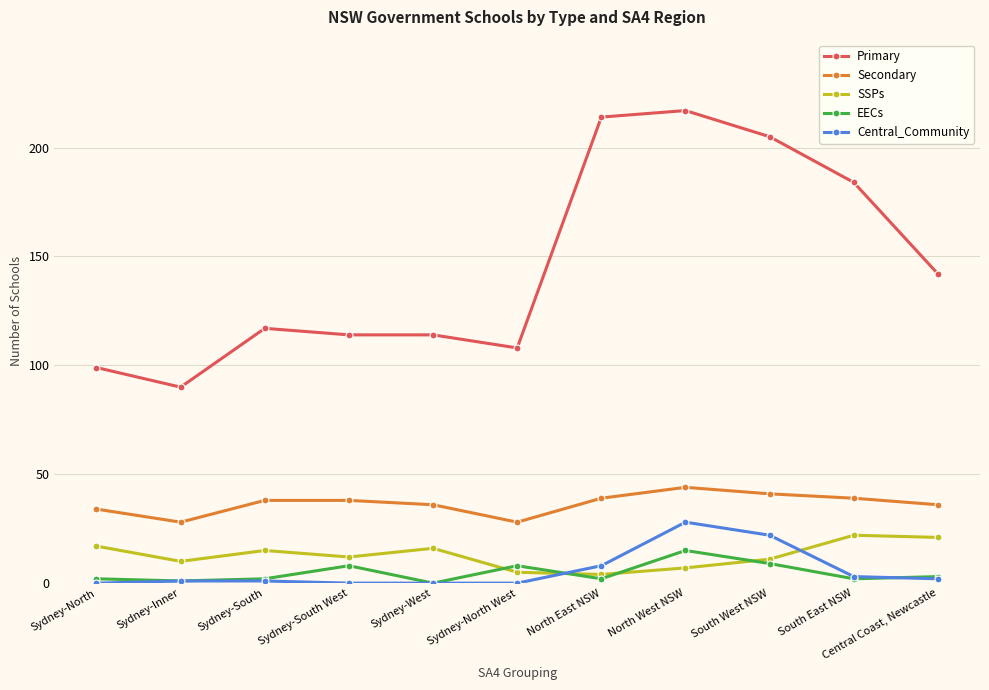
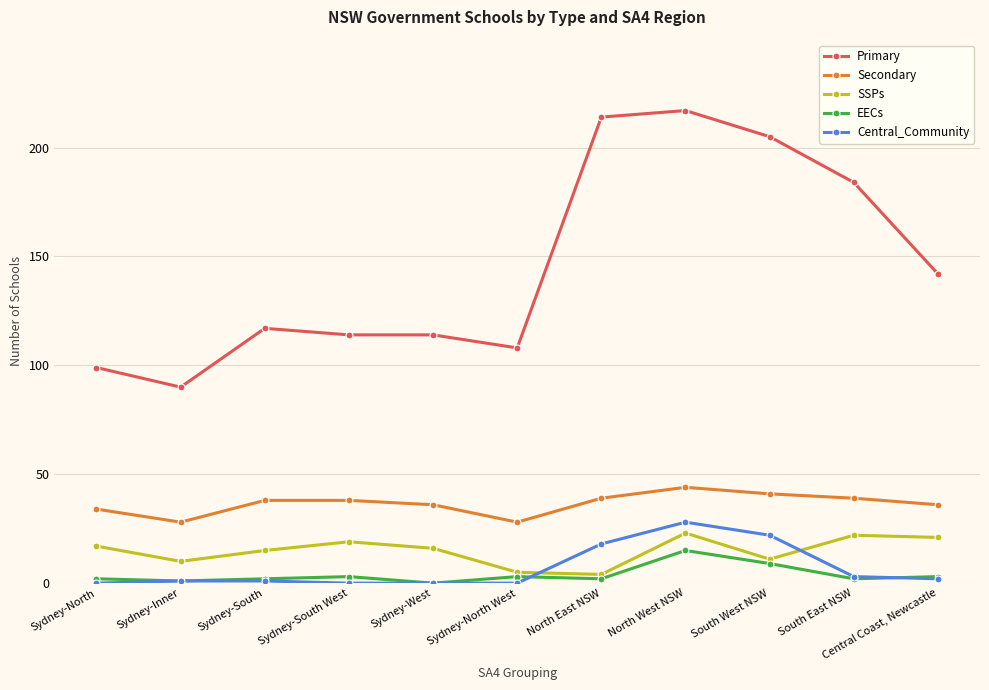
  {
    "SSPs": {
      "Sydney-North": 17,
      "Sydney-Inner": 10,
      "Sydney-South": 15,
-     "Sydney-South West": 12,
+     "Sydney-South West": 19,
      "Sydney-West": 16,
      "Sydney-North West": 5,
      "North East NSW": 4,
-     "North West NSW": 7,
+     "North West NSW": 23,
      "South West NSW": 11,
      "South East NSW": 22,
      "Central Coast, Newcastle": 21
    },
    "EECs": {
      "Sydney-North": 2,
-     "Sydney-South West": 8,
-     "Sydney-North West": 8,
+     "Sydney-South West": 3,
+     "Sydney-North West": 3,
      "North East NSW": 2,
      "North West NSW": 15,
      "South West NSW": 9
    },
    "Central_Community": {
      "Sydney-North": 0,
      "Sydney-South West": 0,
      "Sydney-North West": 0,
-     "North East NSW": 8,
+     "North East NSW": 18,
      "North West NSW": 28,
      "South West NSW": 22
    }
  }
